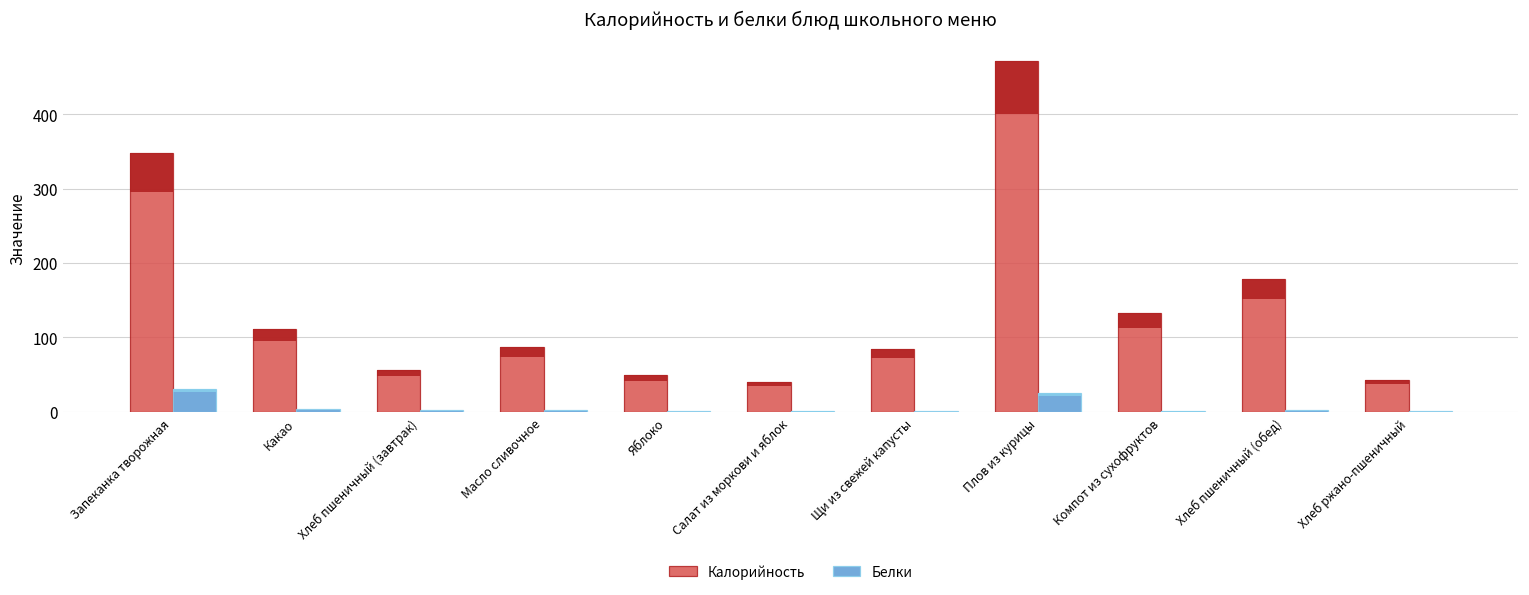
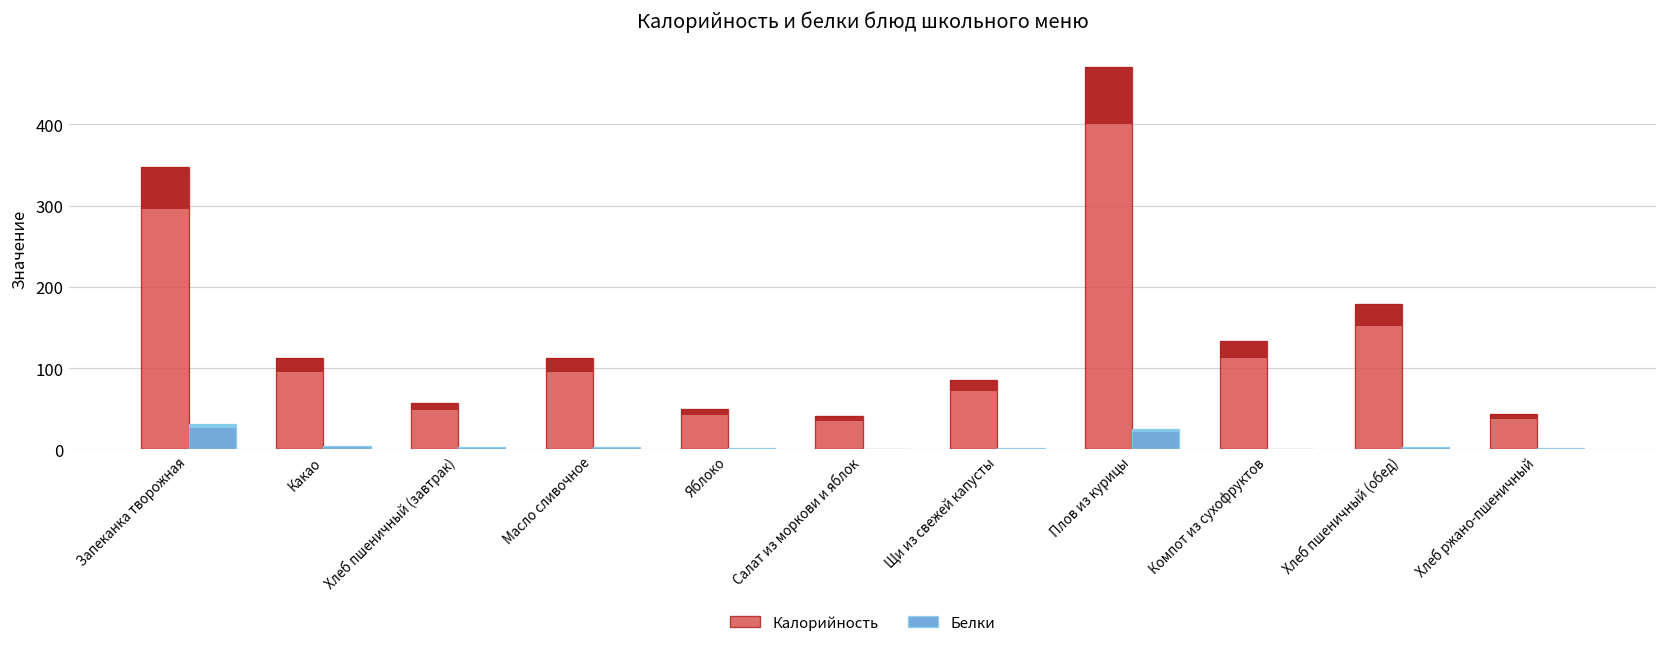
  {
    "Калорийность": {
      "Запеканка творожная": 350,
      "Какао": 110,
      "Хлеб пшеничный (завтрак)": 60,
-     "Масло сливочное": 90,
+     "Масло сливочное": 110,
      "Яблоко": 50,
      "Салат из моркови и яблок": 40,
      "Щи из свежей капусты": 80,
      "Плов из курицы": 470,
      "Компот из сухофруктов": 130,
      "Хлеб пшеничный (обед)": 180,
      "Хлеб ржано-пшеничный": 40
    },
    "Белки": {
      "Запеканка творожная": 30,
      "Какао": 0,
      "Плов из курицы": 30
    }
  }
